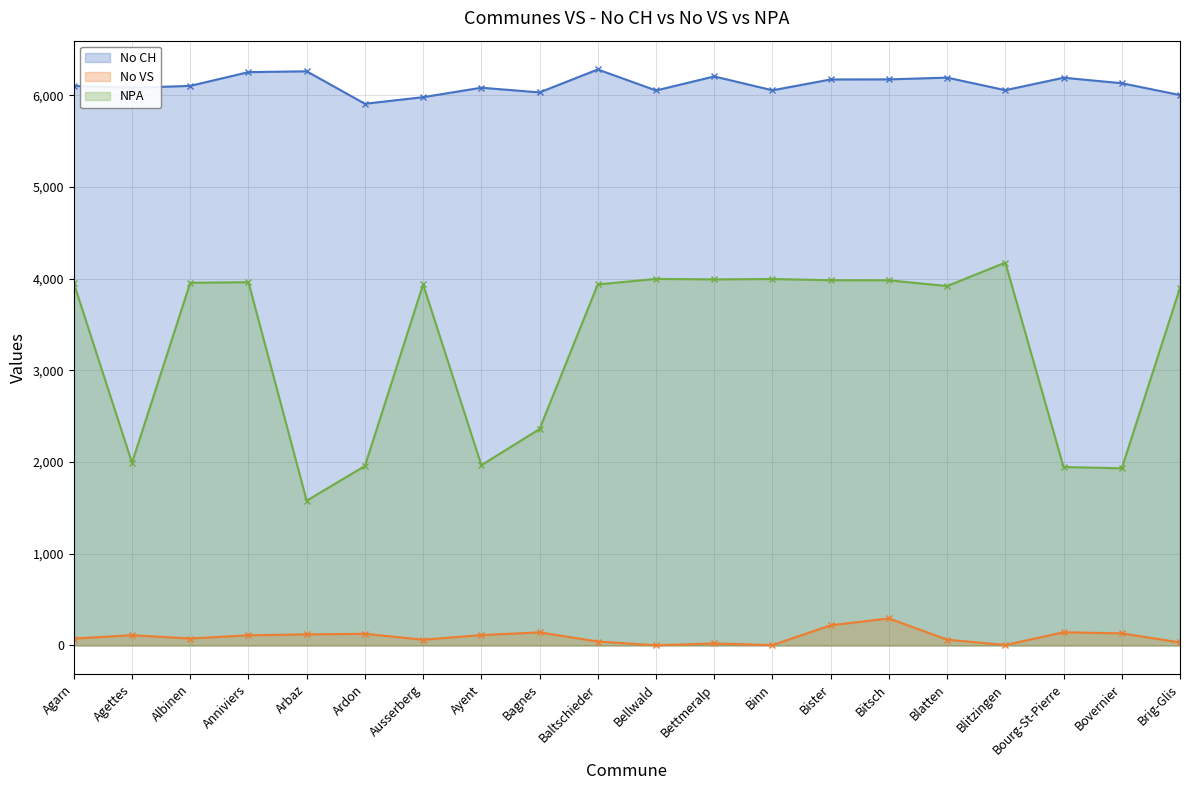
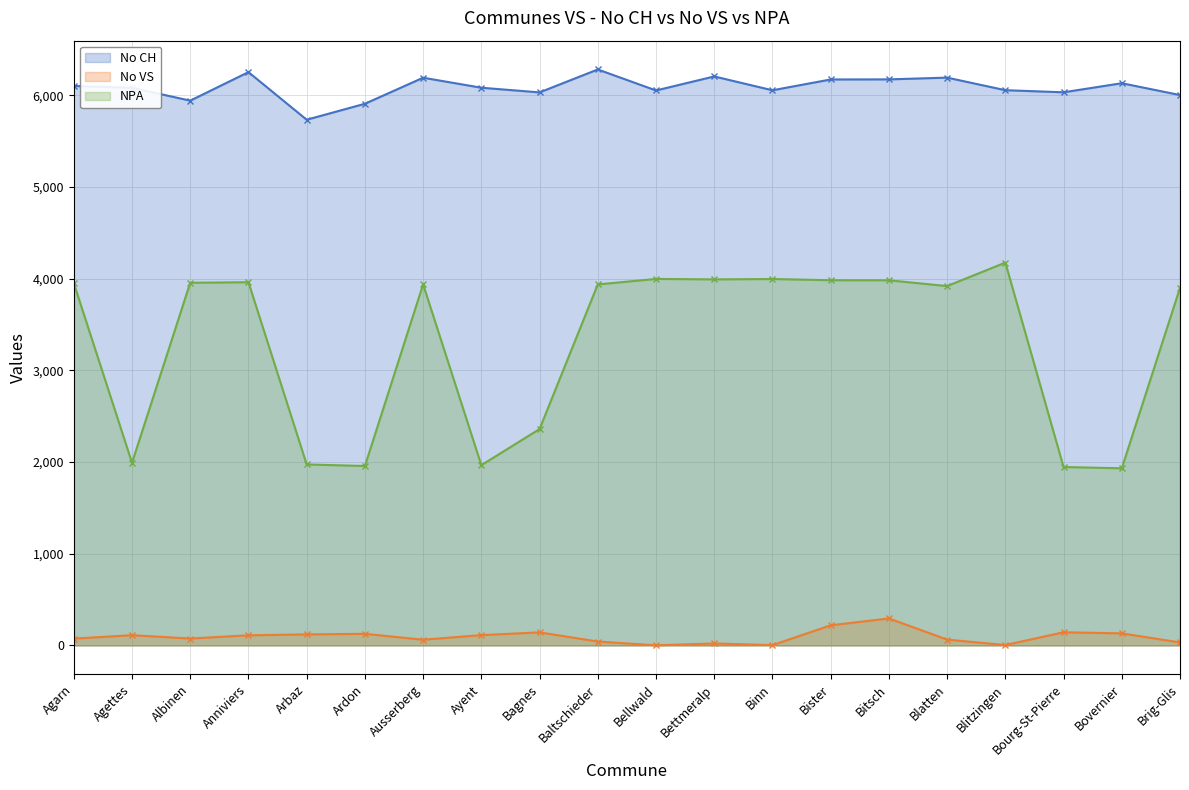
  {
    "No CH": {
      "Agarn": "6,100",
-     "Albinen": "6,100",
+     "Albinen": "5,900",
      "Anniviers": "6,300",
-     "Arbaz": "6,300",
+     "Arbaz": "5,700",
      "Ardon": "5,900",
-     "Ausserberg": "6,000",
+     "Ausserberg": "6,200",
      "Ayent": "6,100",
      "Bagnes": "6,000",
      "Baltschieder": "6,300",
      "Bellwald": "6,100",
      "Bettmeralp": "6,200",
      "Binn": "6,100",
      "Bister": "6,200",
      "Bitsch": "6,200",
      "Blatten": "6,200",
      "Blitzingen": "6,100",
-     "Bourg-St-Pierre": "6,200",
+     "Bourg-St-Pierre": "6,000",
      "Bovernier": "6,100",
      "Brig-Glis": "6,000"
    },
    "No VS": {
      "Agarn": "100",
      "Agettes": "100",
      "Albinen": "100",
      "Anniviers": "100",
      "Arbaz": "100",
      "Ardon": "100",
      "Ausserberg": "100",
      "Ayent": "100",
      "Bagnes": "100",
      "Baltschieder": "0",
      "Bellwald": "0",
      "Bettmeralp": "0",
      "Binn": "0",
      "Bister": "200",
      "Bitsch": "300",
      "Blatten": "100",
      "Blitzingen": "0",
      "Bourg-St-Pierre": "100",
      "Bovernier": "100",
      "Brig-Glis": "0"
    },
    "NPA": {
      "Agarn": "4,000",
      "Agettes": "2,000",
      "Albinen": "4,000",
      "Anniviers": "4,000",
-     "Arbaz": "1,600",
+     "Arbaz": "2,000",
      "Ardon": "2,000",
      "Ausserberg": "3,900",
      "Ayent": "2,000",
      "Bagnes": "2,400",
      "Baltschieder": "3,900",
      "Bellwald": "4,000",
      "Bettmeralp": "4,000",
      "Binn": "4,000",
      "Bister": "4,000",
      "Bitsch": "4,000",
      "Blatten": "3,900",
      "Blitzingen": "4,200",
      "Bourg-St-Pierre": "1,900",
      "Bovernier": "1,900",
      "Brig-Glis": "3,900"
    }
  }
